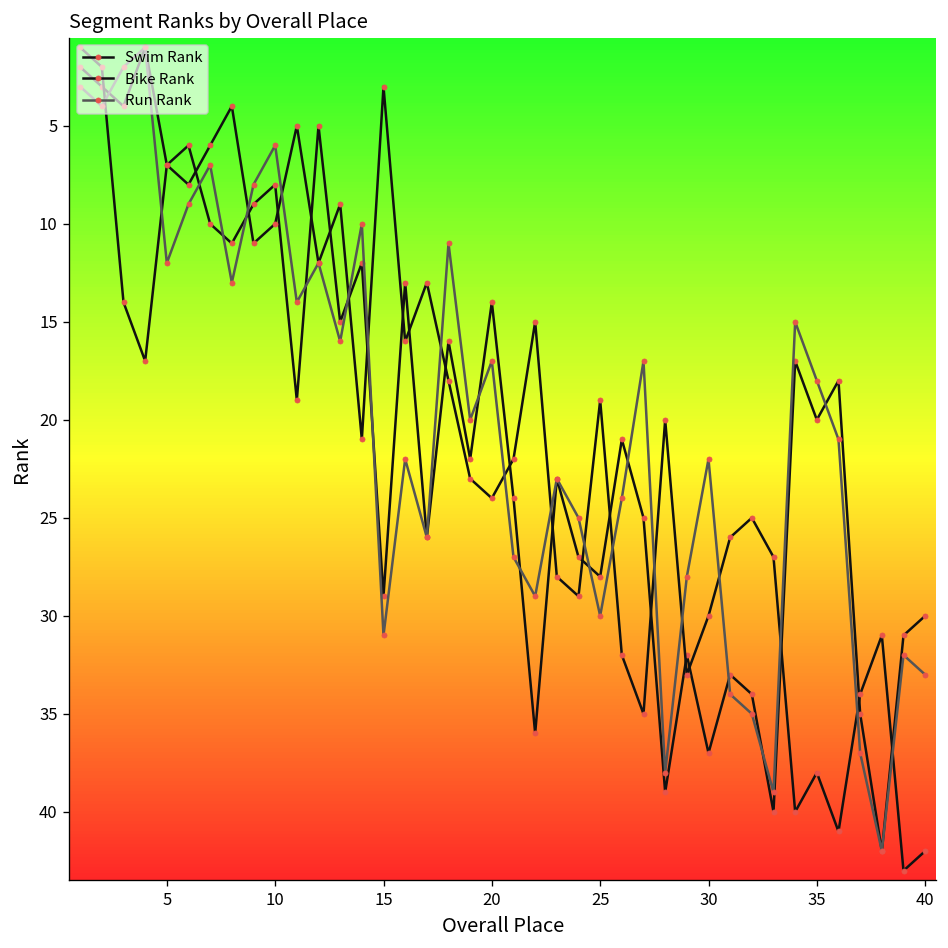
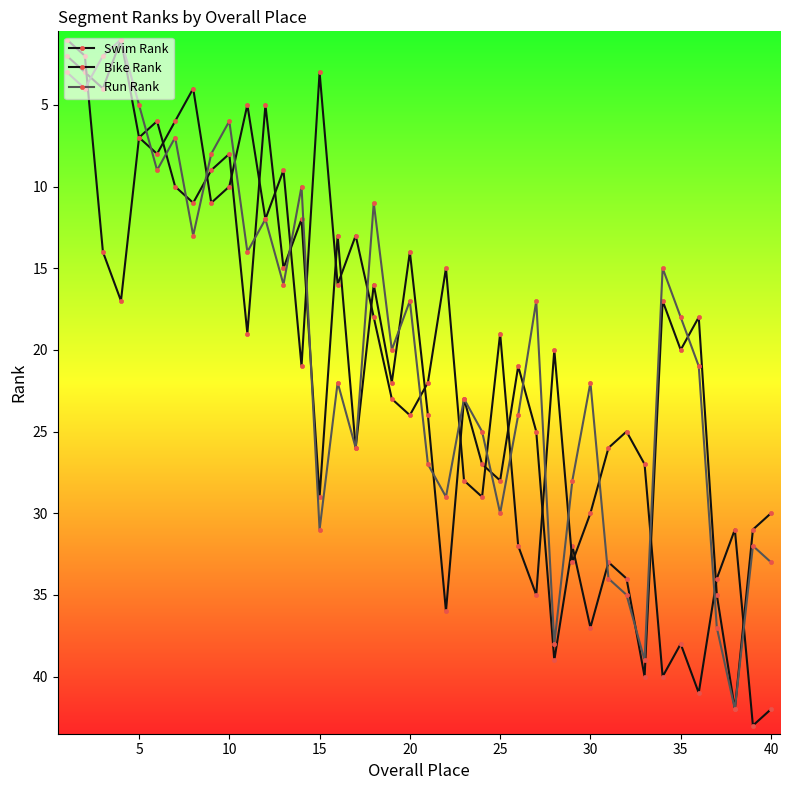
  {
    "Run Rank": {
-     "5": 12,
+     "5": 5,
      "10": 6,
      "15": 31,
      "20": 17,
      "25": 30,
      "30": 22,
      "35": 18,
      "40": 33
    }
  }
